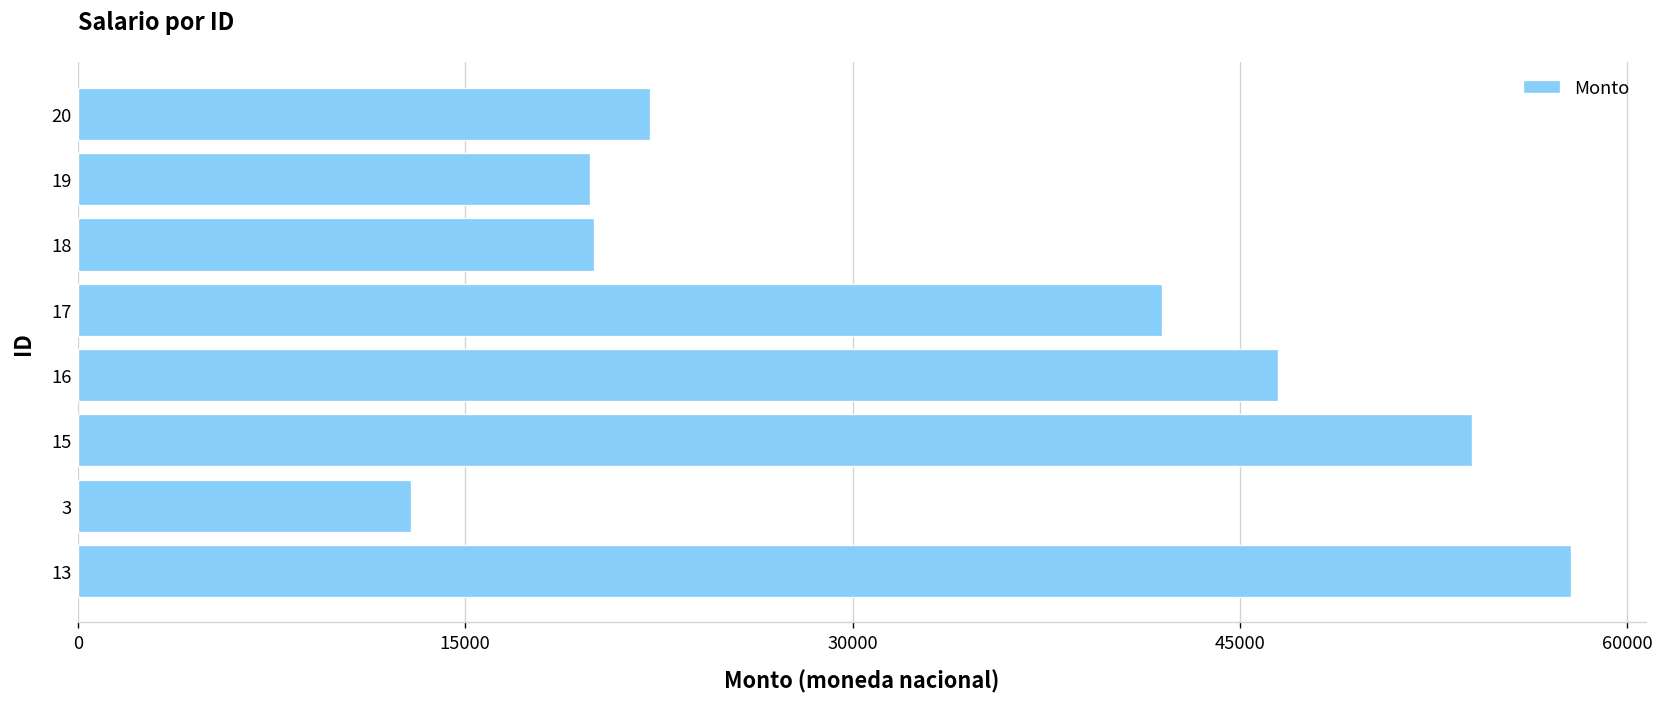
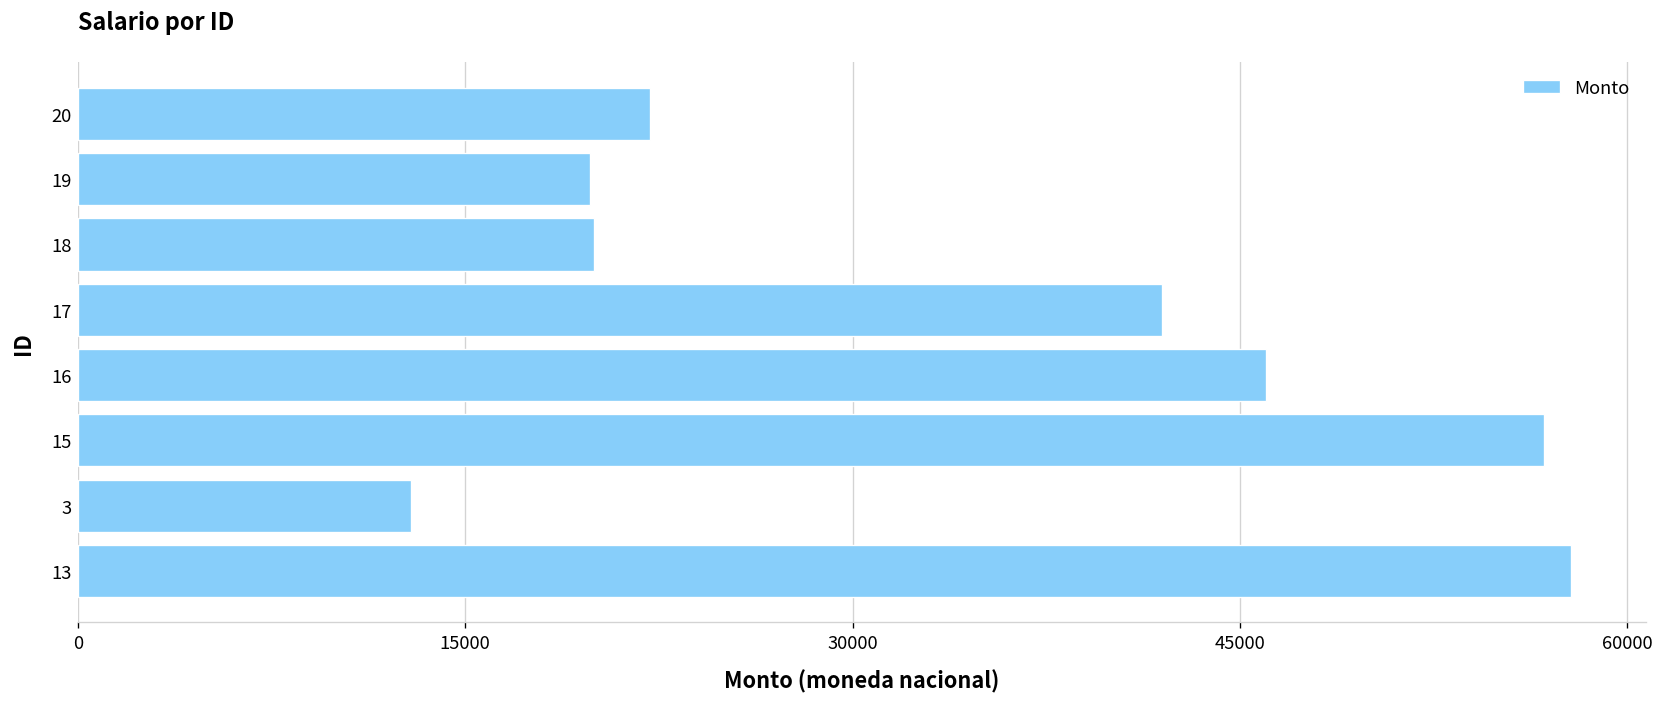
  {
    "20": 22200,
    "19": 19800,
    "18": 20000,
    "17": 42000,
-   "16": 46500,
-   "15": 54000,
+   "16": 46000,
+   "15": 56800,
    "3": 12900,
    "13": 57800
  }
